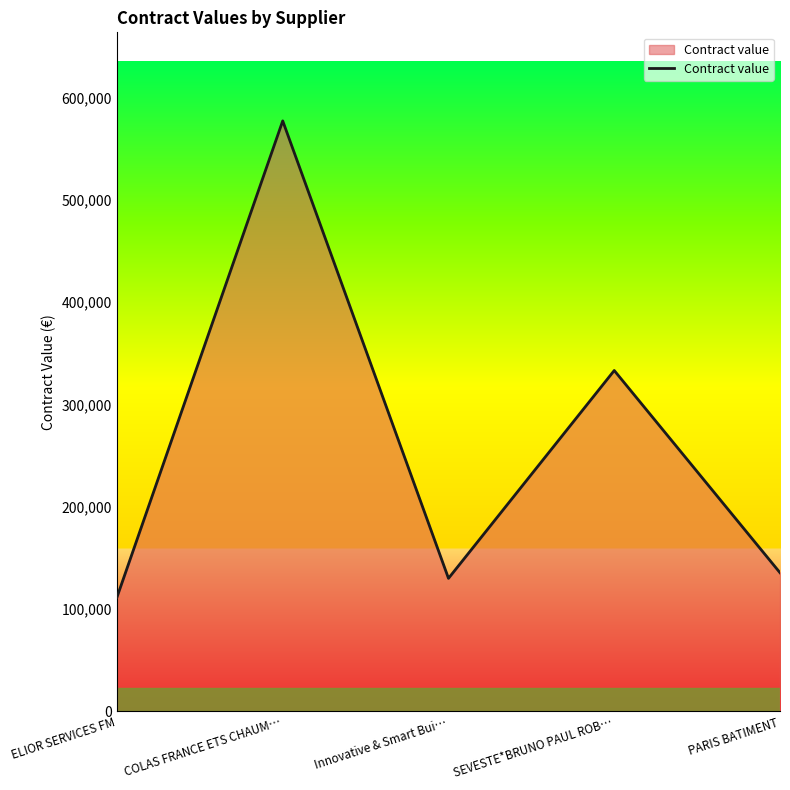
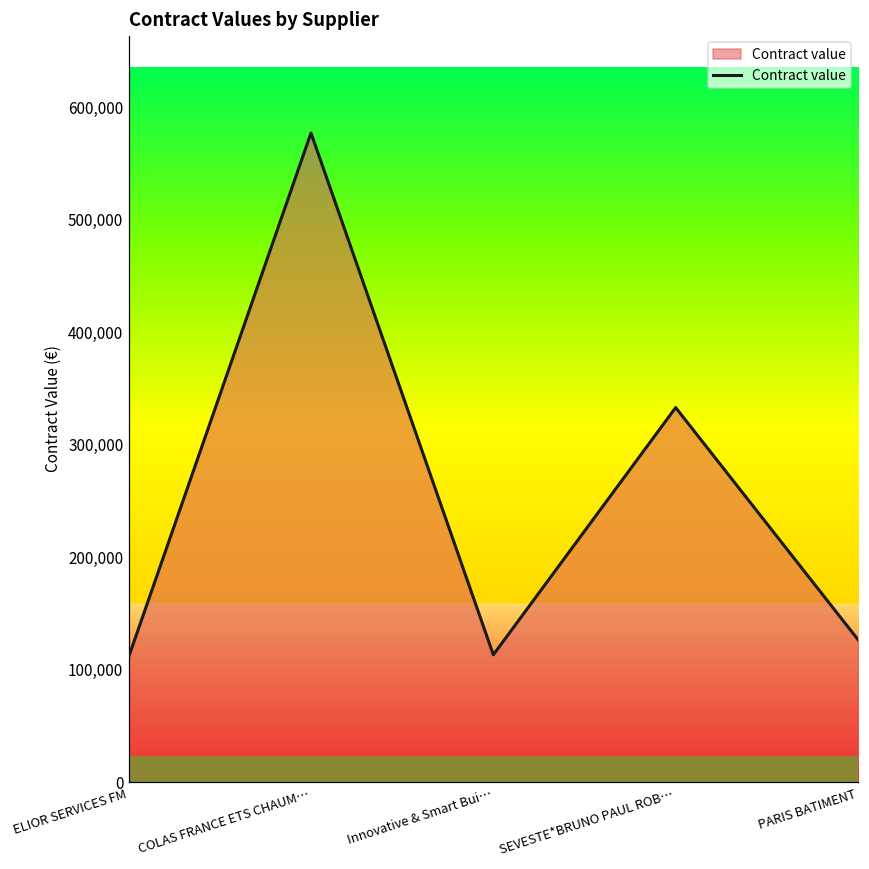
  {
    "ELIOR SERVICES FM": "112,000",
    "COLAS FRANCE ETS CHAUM…": "577,000",
-   "Innovative & Smart Bui…": "130,000",
+   "Innovative & Smart Bui…": "113,000",
    "SEVESTE*BRUNO PAUL ROB…": "333,000",
-   "PARIS BATIMENT": "136,000"
+   "PARIS BATIMENT": "127,000"
  }
